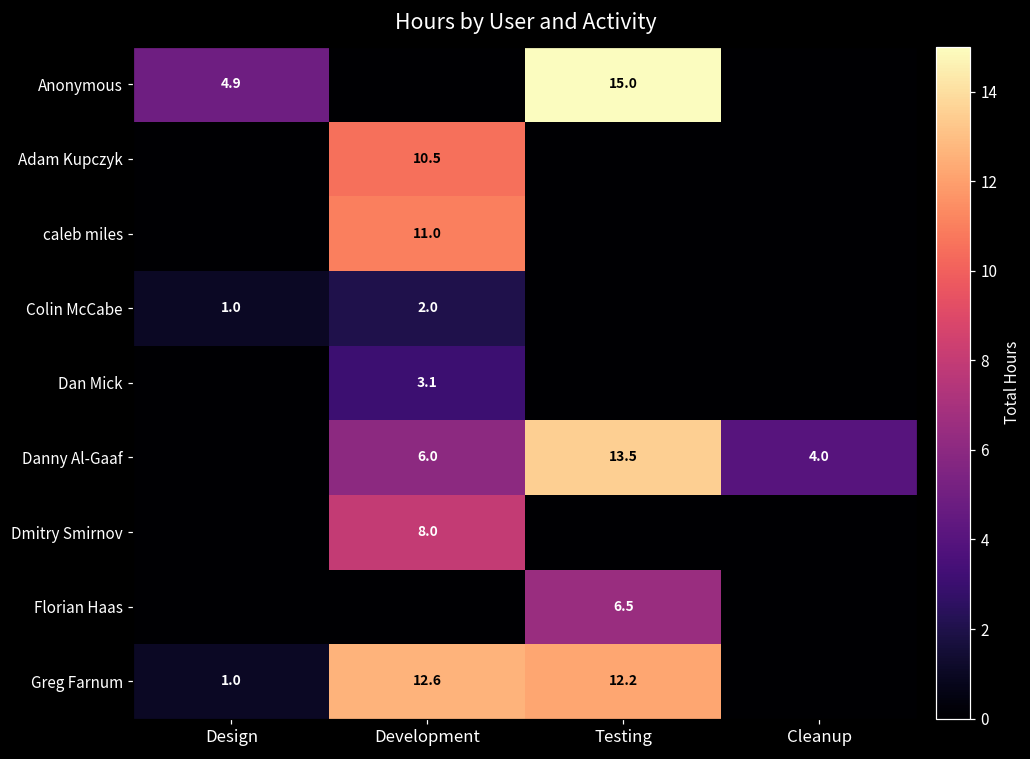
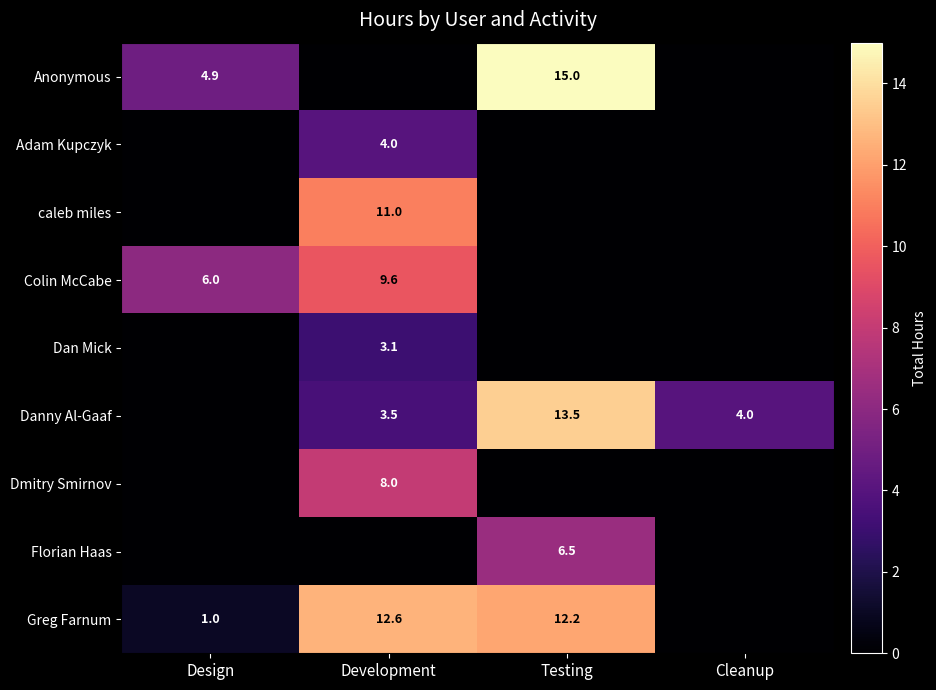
  {
    "Anonymous": {
      "Design": 4.9,
      "Testing": 15.0
    },
    "Adam Kupczyk": {
-     "Development": 10.5
+     "Development": 4.0
    },
    "caleb miles": {
      "Development": 11.0
    },
    "Colin McCabe": {
-     "Design": 1.0,
-     "Development": 2.0
+     "Design": 6.0,
+     "Development": 9.6
    },
    "Dan Mick": {
      "Development": 3.1
    },
    "Danny Al-Gaaf": {
-     "Development": 6.0,
+     "Development": 3.5,
      "Testing": 13.5,
      "Cleanup": 4.0
    },
    "Dmitry Smirnov": {
      "Development": 8.0
    },
    "Florian Haas": {
      "Testing": 6.5
    },
    "Greg Farnum": {
      "Design": 1.0,
      "Development": 12.6,
      "Testing": 12.2
    }
  }
